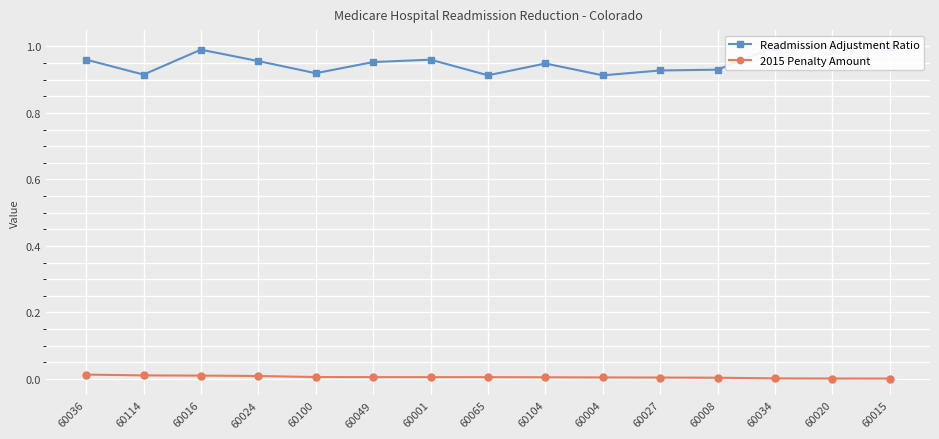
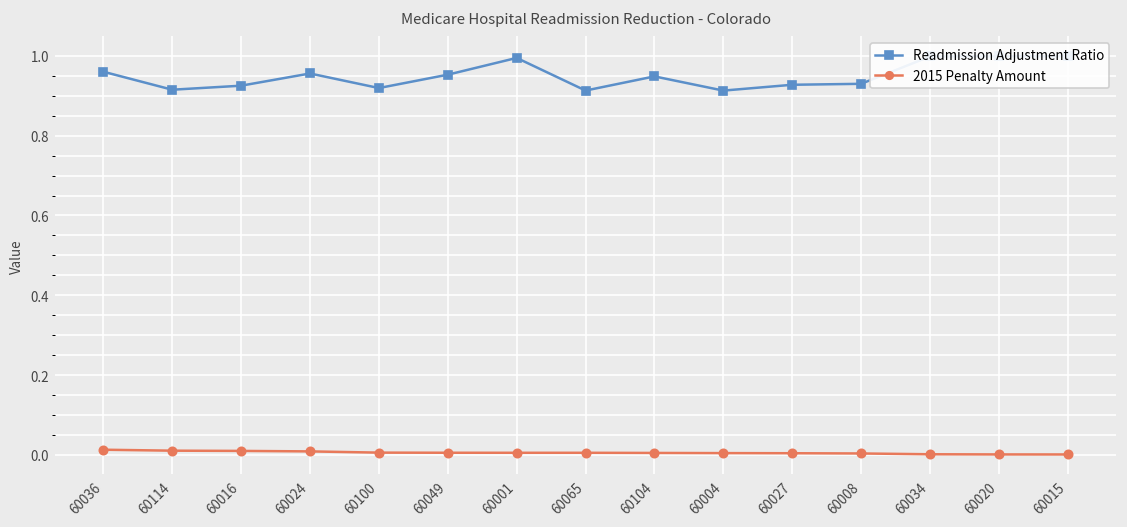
  {
    "Readmission Adjustment Ratio": {
      "60036": 0.96,
      "60114": 0.92,
-     "60016": 0.99,
+     "60016": 0.93,
      "60024": 0.96,
      "60100": 0.92,
      "60049": 0.95,
-     "60001": 0.96,
+     "60001": 0.99,
      "60065": 0.91,
      "60104": 0.95,
      "60004": 0.91,
      "60027": 0.93,
      "60008": 0.93
    },
    "2015 Penalty Amount": {
      "60036": 0.01,
      "60114": 0.01,
      "60016": 0.01,
      "60024": 0.01,
      "60100": 0.01,
      "60049": 0.01,
      "60001": 0.01,
      "60065": 0.01,
      "60104": 0.00,
      "60004": 0.00,
      "60027": 0.00,
      "60008": 0.00,
      "60034": 0.00,
      "60020": 0.00,
      "60015": 0.00
    }
  }
